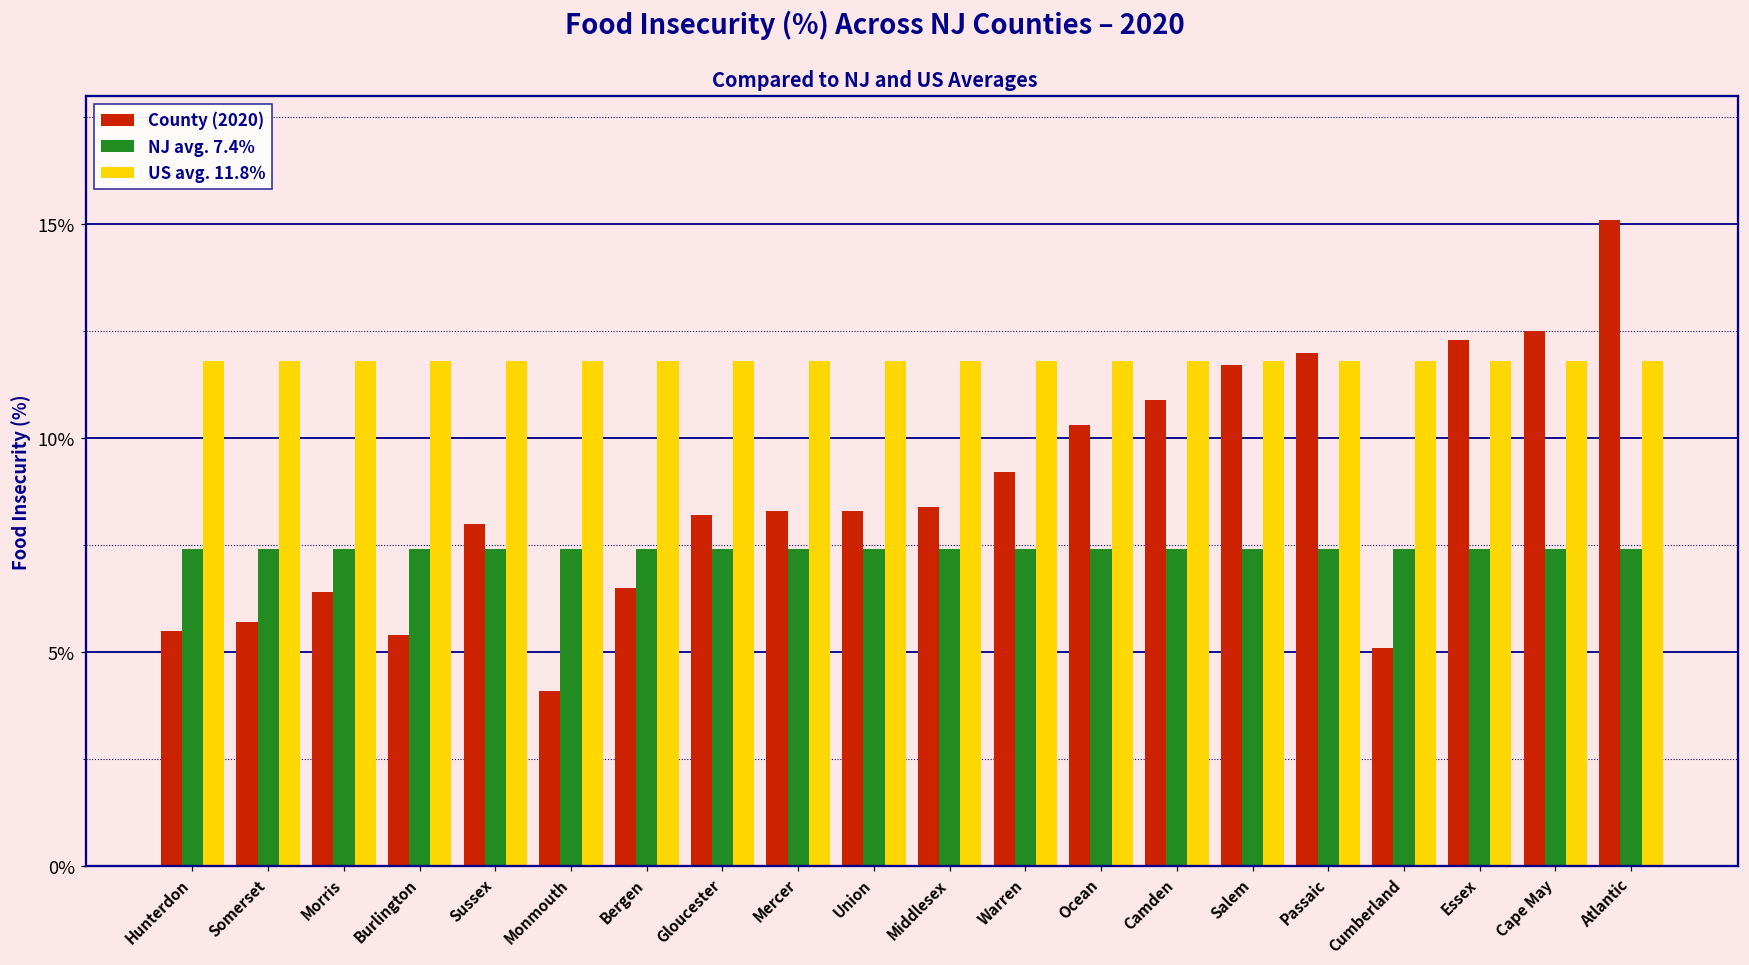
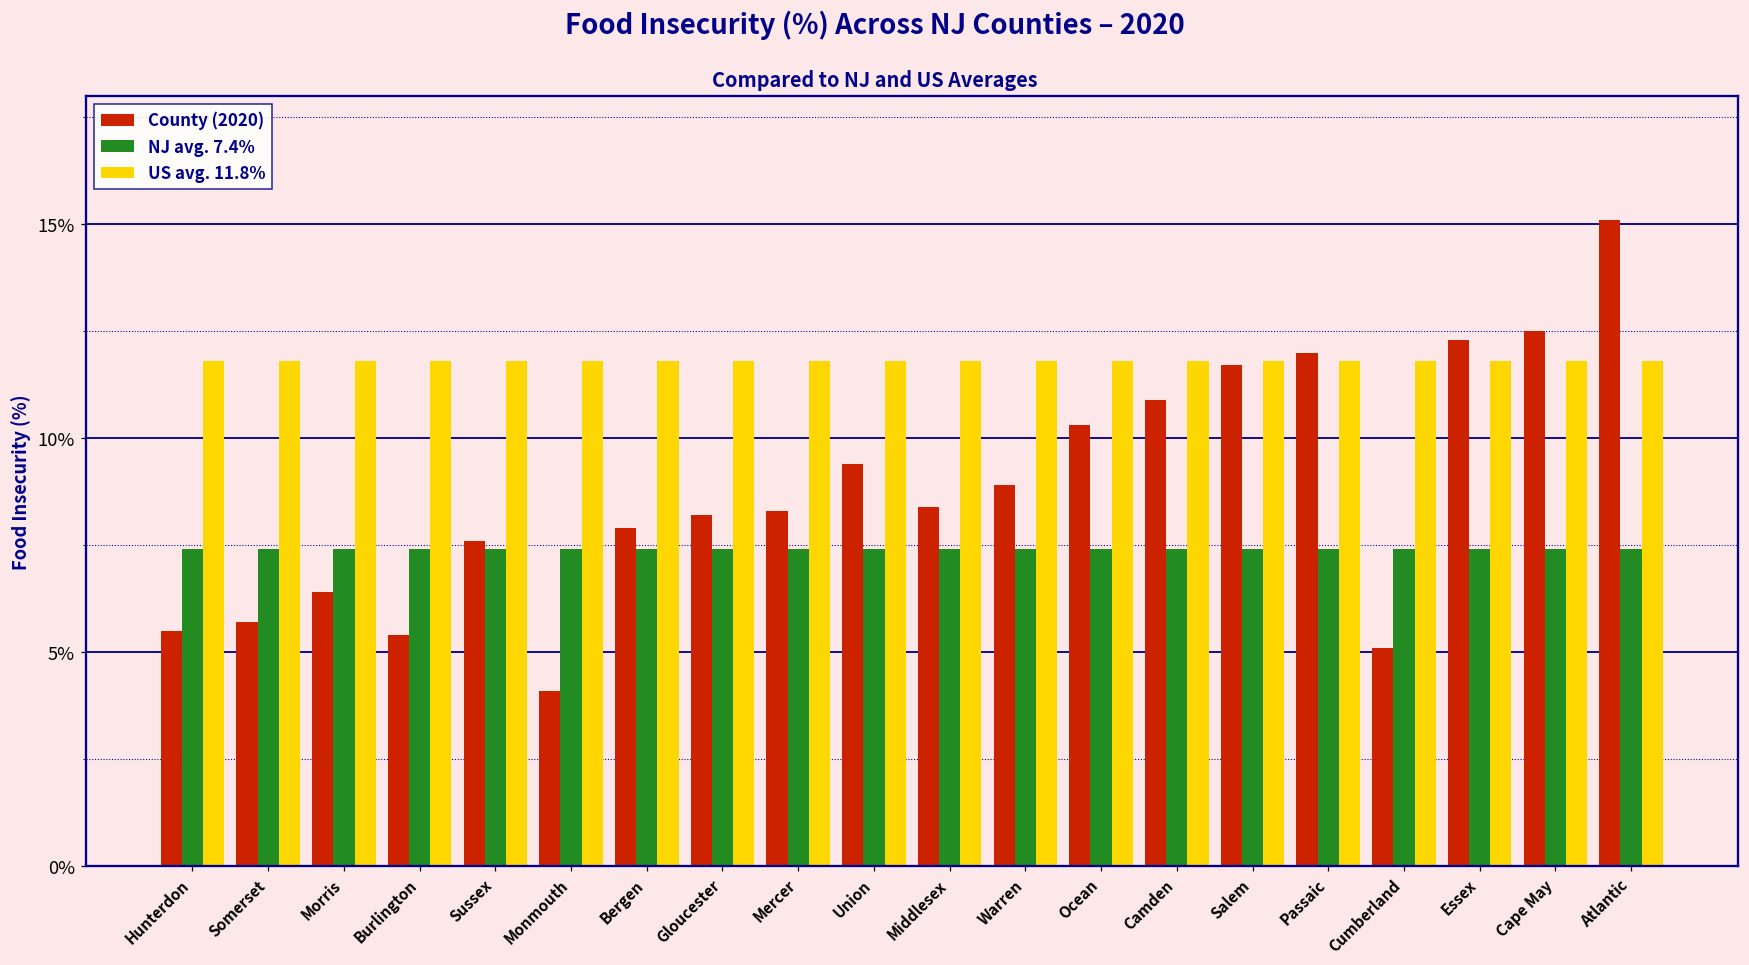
  {
    "County (2020)": {
      "Hunterdon": "5.5%",
      "Somerset": "5.7%",
      "Morris": "6.4%",
      "Burlington": "5.4%",
-     "Sussex": "8.0%",
+     "Sussex": "7.6%",
      "Monmouth": "4.1%",
-     "Bergen": "6.5%",
+     "Bergen": "7.9%",
      "Gloucester": "8.2%",
      "Mercer": "8.3%",
-     "Union": "8.3%",
+     "Union": "9.4%",
      "Middlesex": "8.4%",
-     "Warren": "9.2%",
+     "Warren": "8.9%",
      "Ocean": "10.3%",
      "Camden": "10.9%",
      "Salem": "11.7%",
      "Passaic": "12.0%",
      "Cumberland": "5.1%",
      "Essex": "12.3%",
      "Cape May": "12.5%",
      "Atlantic": "15.1%"
    },
    "NJ avg. 7.4%": {
      "Hunterdon": "7.4%",
      "Somerset": "7.4%",
      "Morris": "7.4%",
      "Burlington": "7.4%",
      "Sussex": "7.4%",
      "Monmouth": "7.4%",
      "Bergen": "7.4%",
      "Gloucester": "7.4%",
      "Mercer": "7.4%",
      "Union": "7.4%",
      "Middlesex": "7.4%",
      "Warren": "7.4%",
      "Ocean": "7.4%",
      "Camden": "7.4%",
      "Salem": "7.4%",
      "Passaic": "7.4%",
      "Cumberland": "7.4%",
      "Essex": "7.4%",
      "Cape May": "7.4%",
      "Atlantic": "7.4%"
    },
    "US avg. 11.8%": {
      "Hunterdon": "11.8%",
      "Somerset": "11.8%",
      "Morris": "11.8%",
      "Burlington": "11.8%",
      "Sussex": "11.8%",
      "Monmouth": "11.8%",
      "Bergen": "11.8%",
      "Gloucester": "11.8%",
      "Mercer": "11.8%",
      "Union": "11.8%",
      "Middlesex": "11.8%",
      "Warren": "11.8%",
      "Ocean": "11.8%",
      "Camden": "11.8%",
      "Salem": "11.8%",
      "Passaic": "11.8%",
      "Cumberland": "11.8%",
      "Essex": "11.8%",
      "Cape May": "11.8%",
      "Atlantic": "11.8%"
    }
  }
